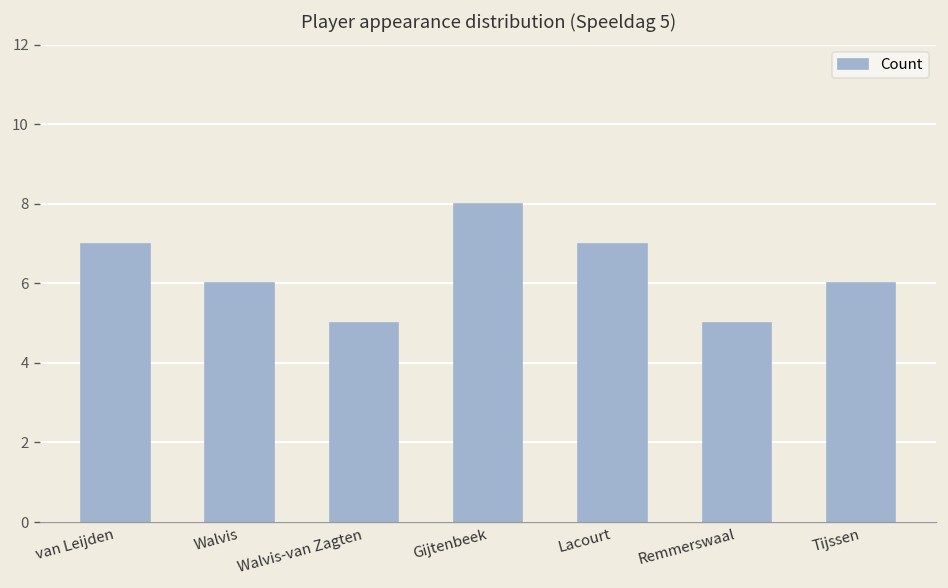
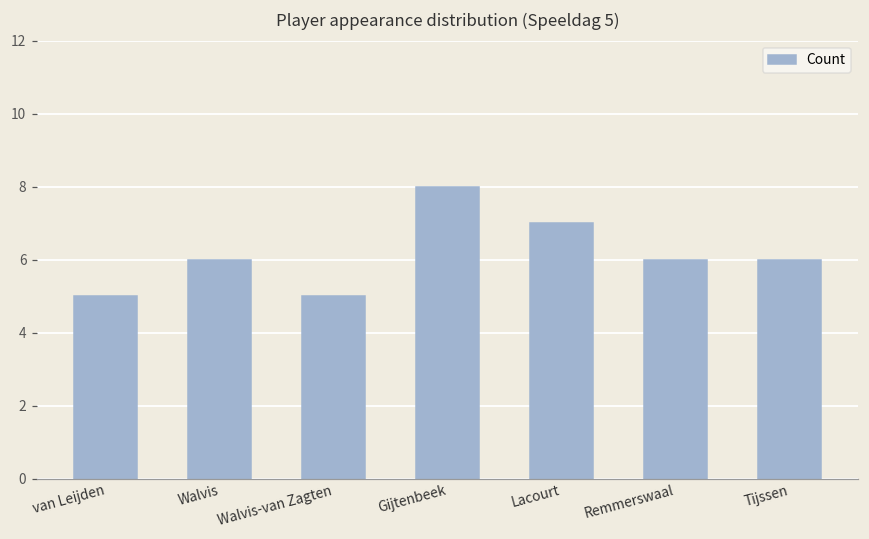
  {
-   "van Leijden": 7,
+   "van Leijden": 5,
    "Walvis": 6,
    "Walvis-van Zagten": 5,
    "Gijtenbeek": 8,
    "Lacourt": 7,
-   "Remmerswaal": 5,
+   "Remmerswaal": 6,
    "Tijssen": 6
  }
